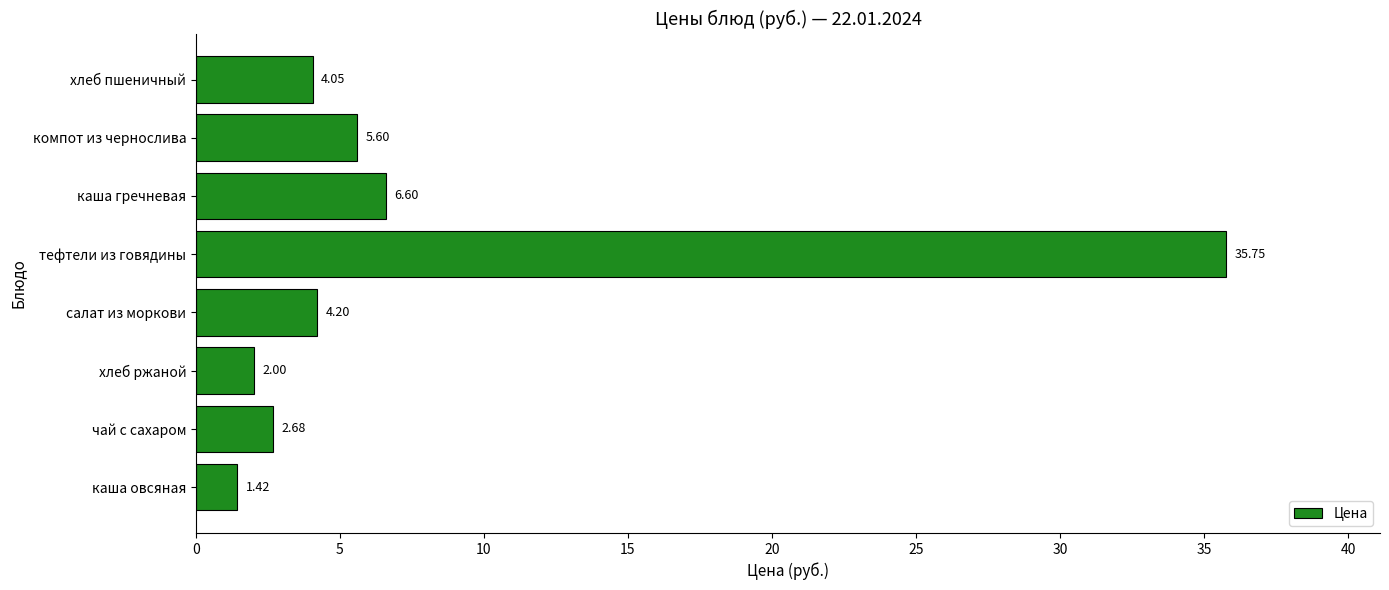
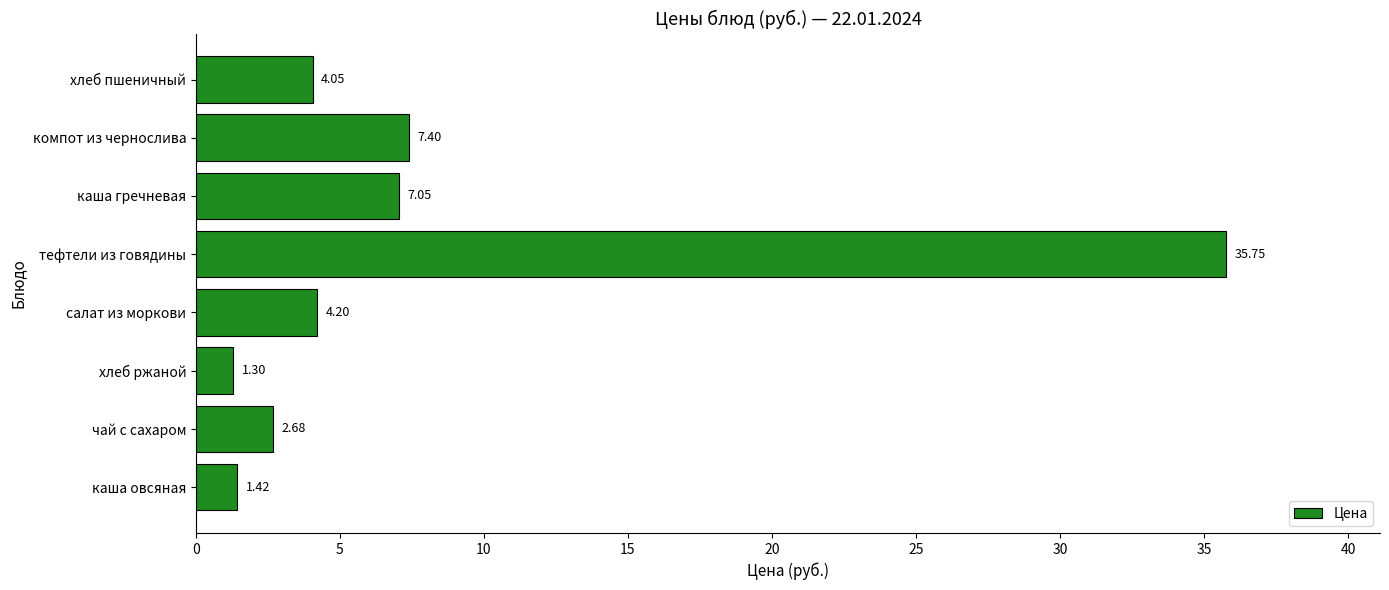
  {
    "хлеб пшеничный": 4.05,
-   "компот из чернослива": 5.60,
-   "каша гречневая": 6.60,
+   "компот из чернослива": 7.40,
+   "каша гречневая": 7.05,
    "тефтели из говядины": 35.75,
    "салат из моркови": 4.20,
-   "хлеб ржаной": 2.00,
+   "хлеб ржаной": 1.30,
    "чай с сахаром": 2.68,
    "каша овсяная": 1.42
  }
